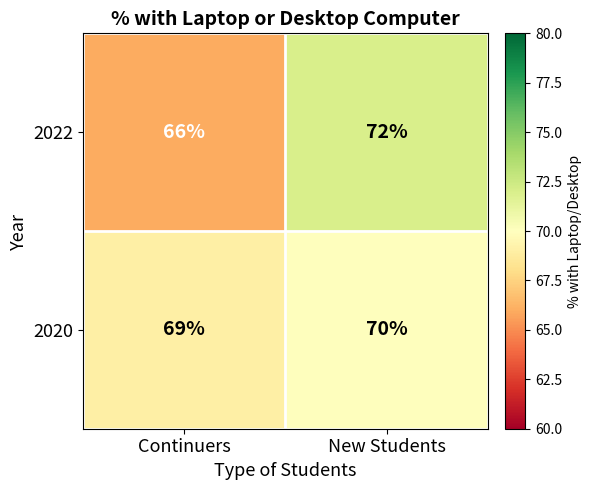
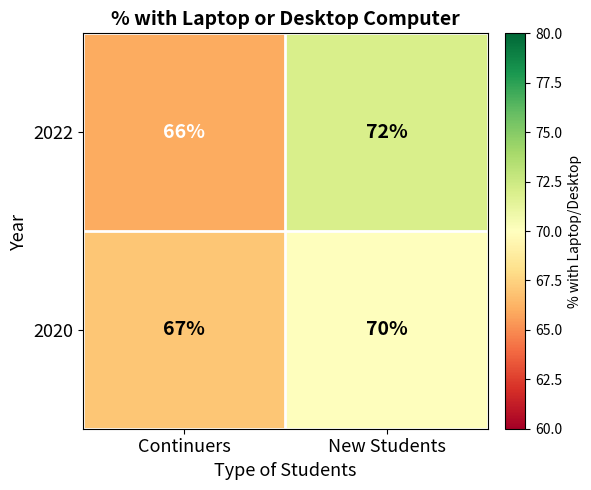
  {
    "2022": {
      "Continuers": "66%",
      "New Students": "72%"
    },
    "2020": {
-     "Continuers": "69%",
+     "Continuers": "67%",
      "New Students": "70%"
    }
  }
